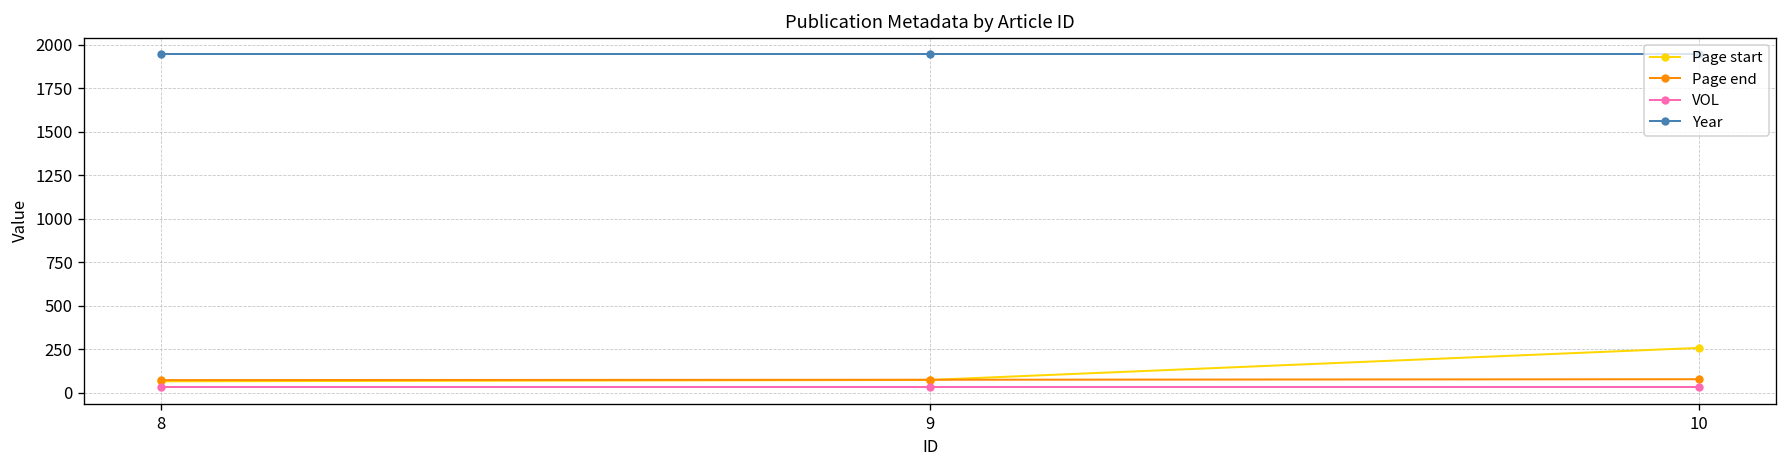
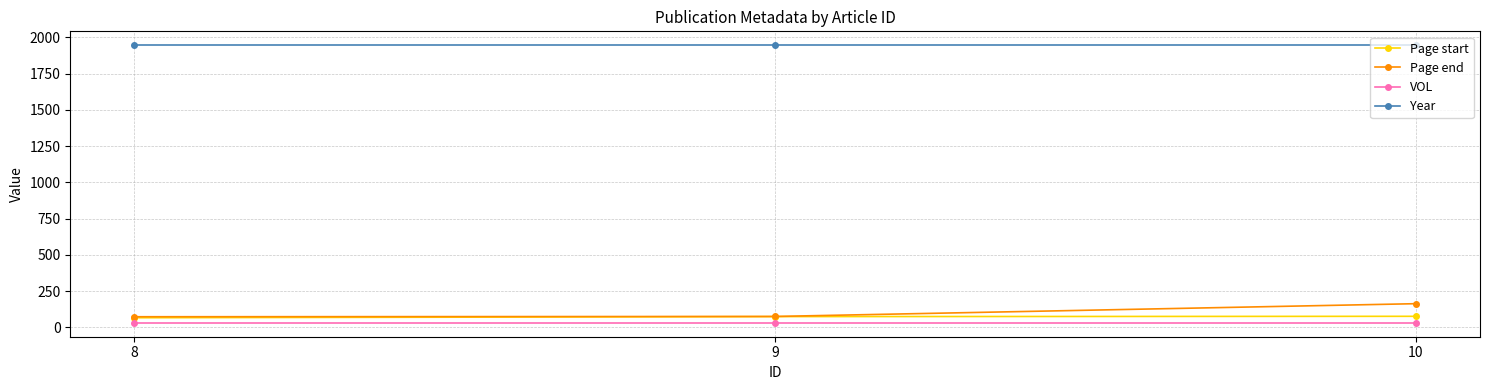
  {
    "Page start": {
-     "10": 260
+     "10": 80
    },
    "Page end": {
-     "10": 80
+     "10": 160
    },
    "VOL": {
      "8": 30,
      "9": 30,
      "10": 30
    },
    "Year": {
      "8": 1950,
      "9": 1950
    }
  }
